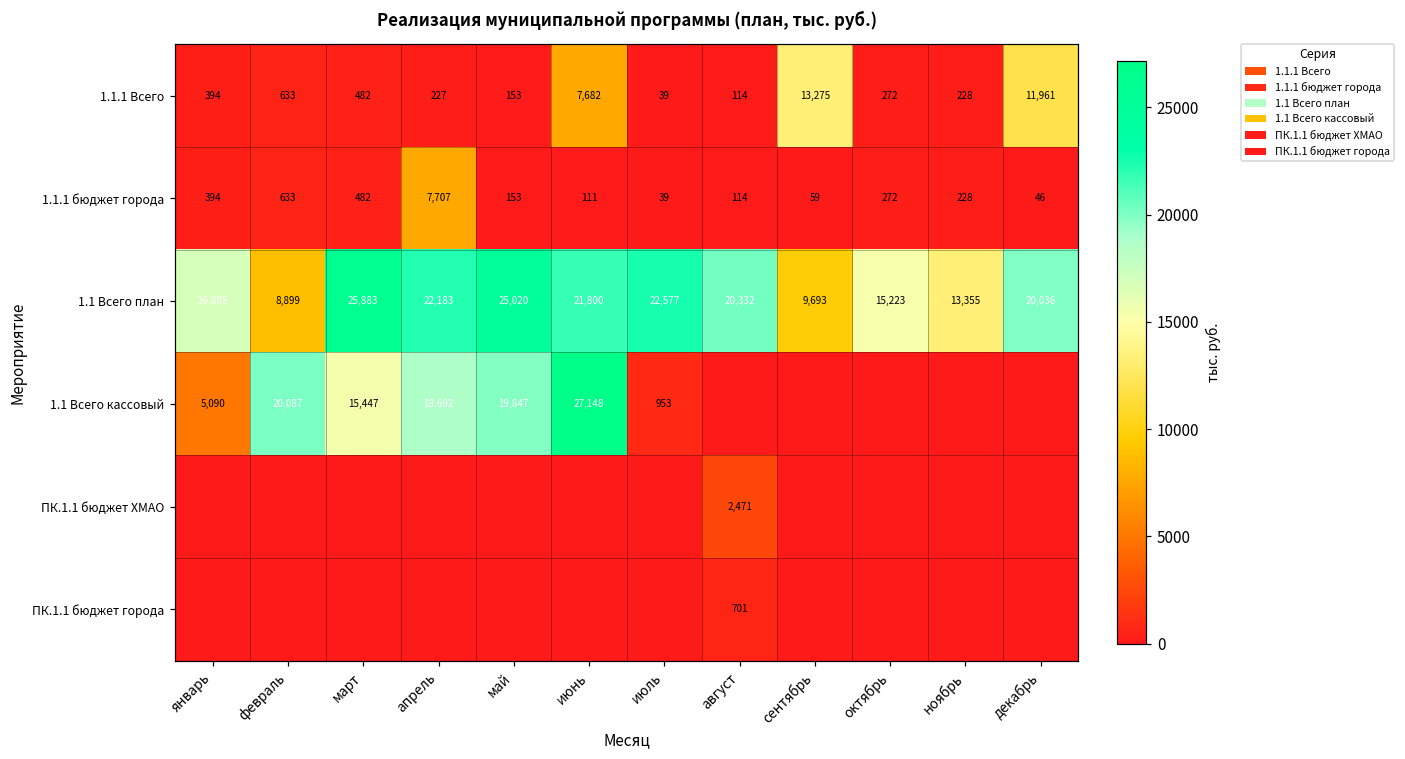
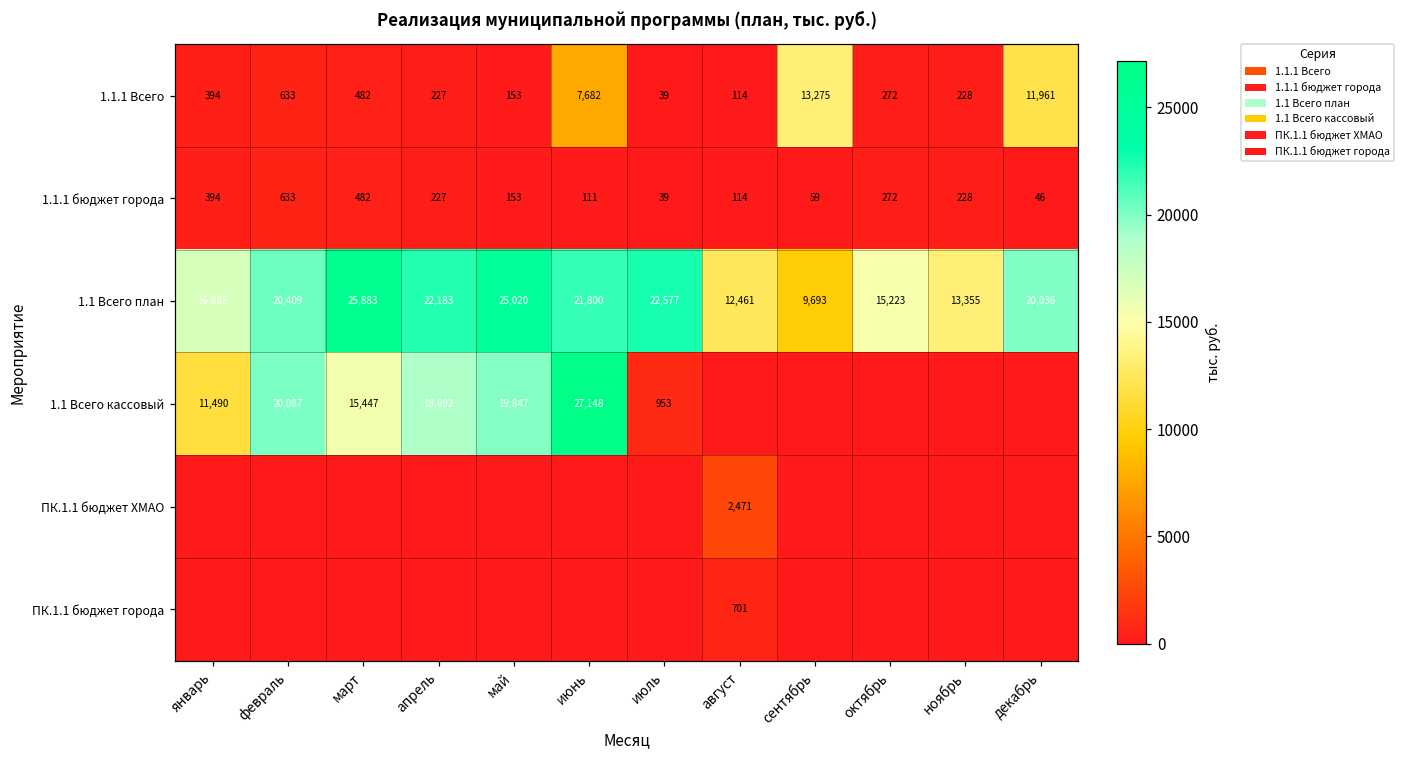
  {
    "1.1.1 Всего": {
      "январь": "394",
      "февраль": "633",
      "март": "482",
      "апрель": "227",
      "май": "153",
      "июнь": "7,682",
      "июль": "39",
      "август": "114",
      "сентябрь": "13,275",
      "октябрь": "272",
      "ноябрь": "228",
      "декабрь": "11,961"
    },
    "1.1.1 бюджет города": {
      "январь": "394",
      "февраль": "633",
      "март": "482",
-     "апрель": "7,707",
+     "апрель": "227",
      "май": "153",
      "июнь": "111",
      "июль": "39",
      "август": "114",
      "сентябрь": "59",
      "октябрь": "272",
      "ноябрь": "228",
      "декабрь": "46"
    },
    "1.1 Всего план": {
      "январь": "16,885",
-     "февраль": "8,899",
+     "февраль": "20,409",
      "март": "25,883",
      "апрель": "22,183",
      "май": "25,020",
      "июнь": "21,800",
      "июль": "22,577",
-     "август": "20,332",
+     "август": "12,461",
      "сентябрь": "9,693",
      "октябрь": "15,223",
      "ноябрь": "13,355",
      "декабрь": "20,036"
    },
    "1.1 Всего кассовый": {
-     "январь": "5,090",
+     "январь": "11,490",
      "февраль": "20,087",
      "март": "15,447",
      "апрель": "18,692",
      "май": "19,847",
      "июнь": "27,148",
      "июль": "953"
    },
    "ПК.1.1 бюджет ХМАО": {
      "август": "2,471"
    },
    "ПК.1.1 бюджет города": {
      "август": "701"
    }
  }
